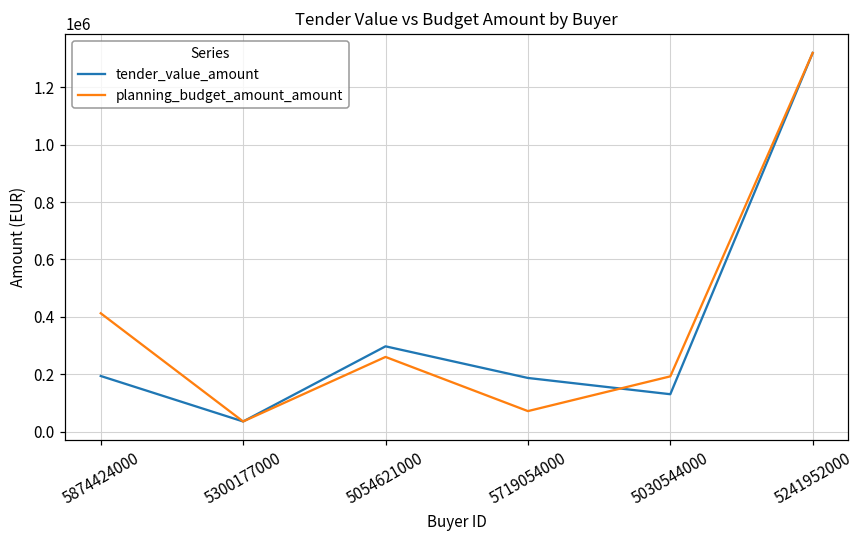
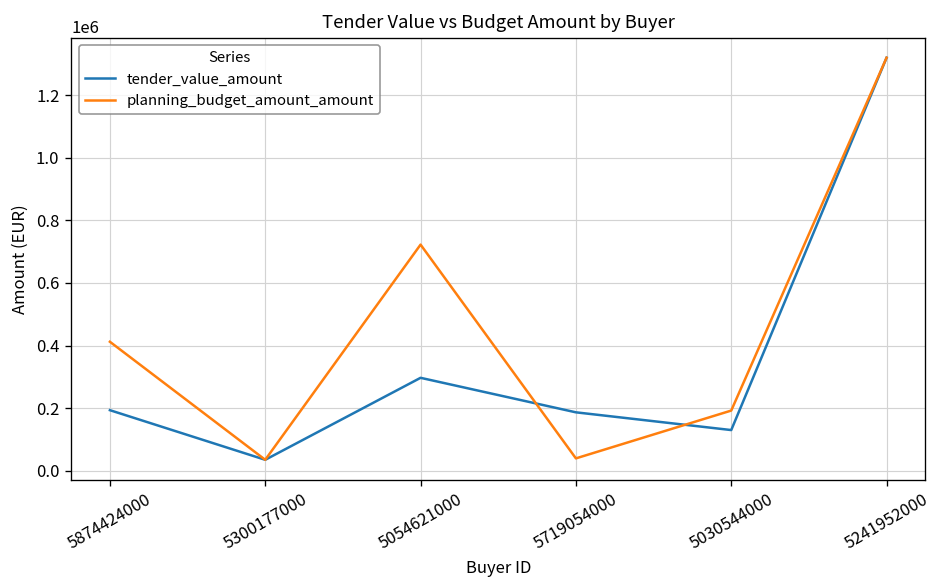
  {
    "tender_value_amount": {
      "5874424000": 190000,
      "5054621000": 300000,
      "5719054000": 190000,
      "5030544000": 130000
    },
    "planning_budget_amount_amount": {
      "5874424000": 410000,
-     "5054621000": 260000,
-     "5719054000": 70000,
+     "5054621000": 720000,
+     "5719054000": 40000,
      "5030544000": 190000
    }
  }
